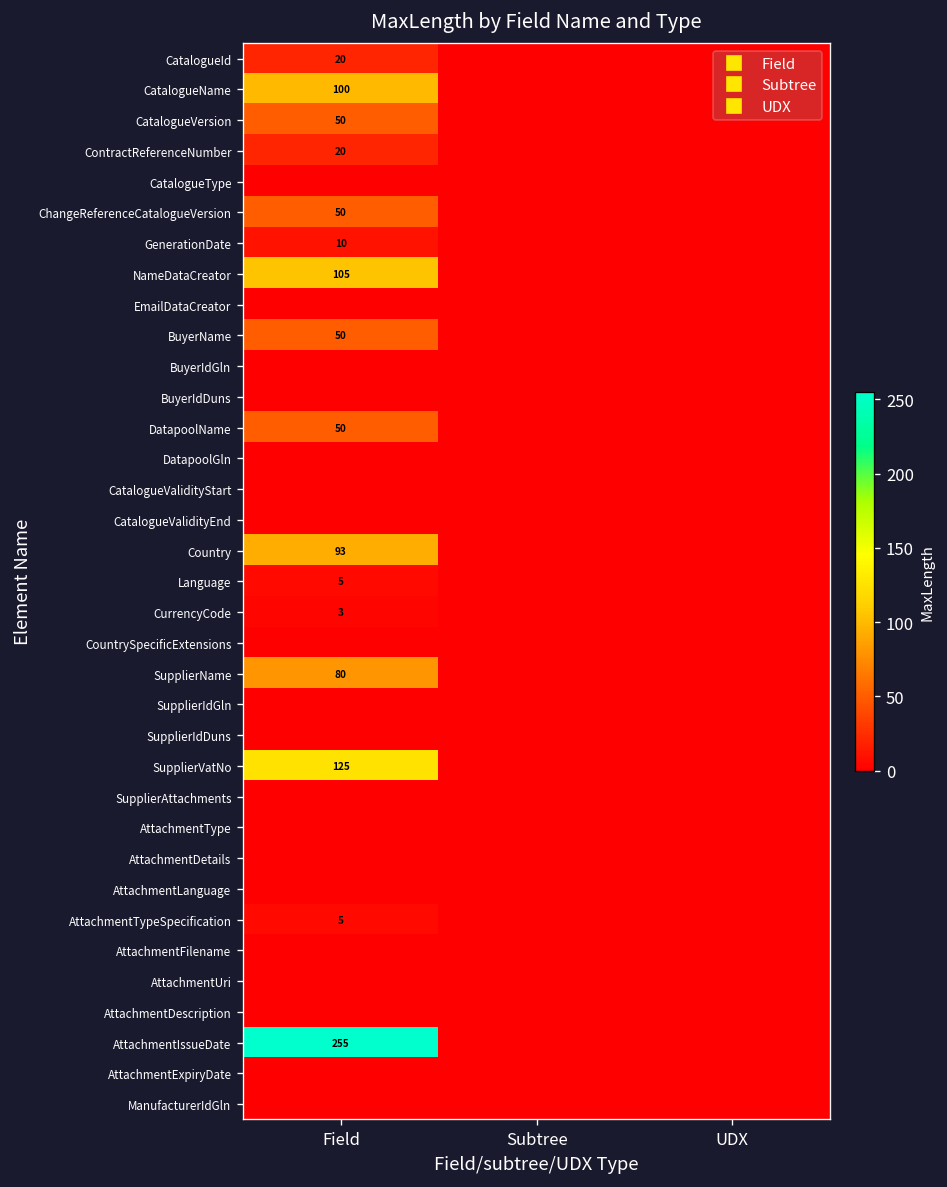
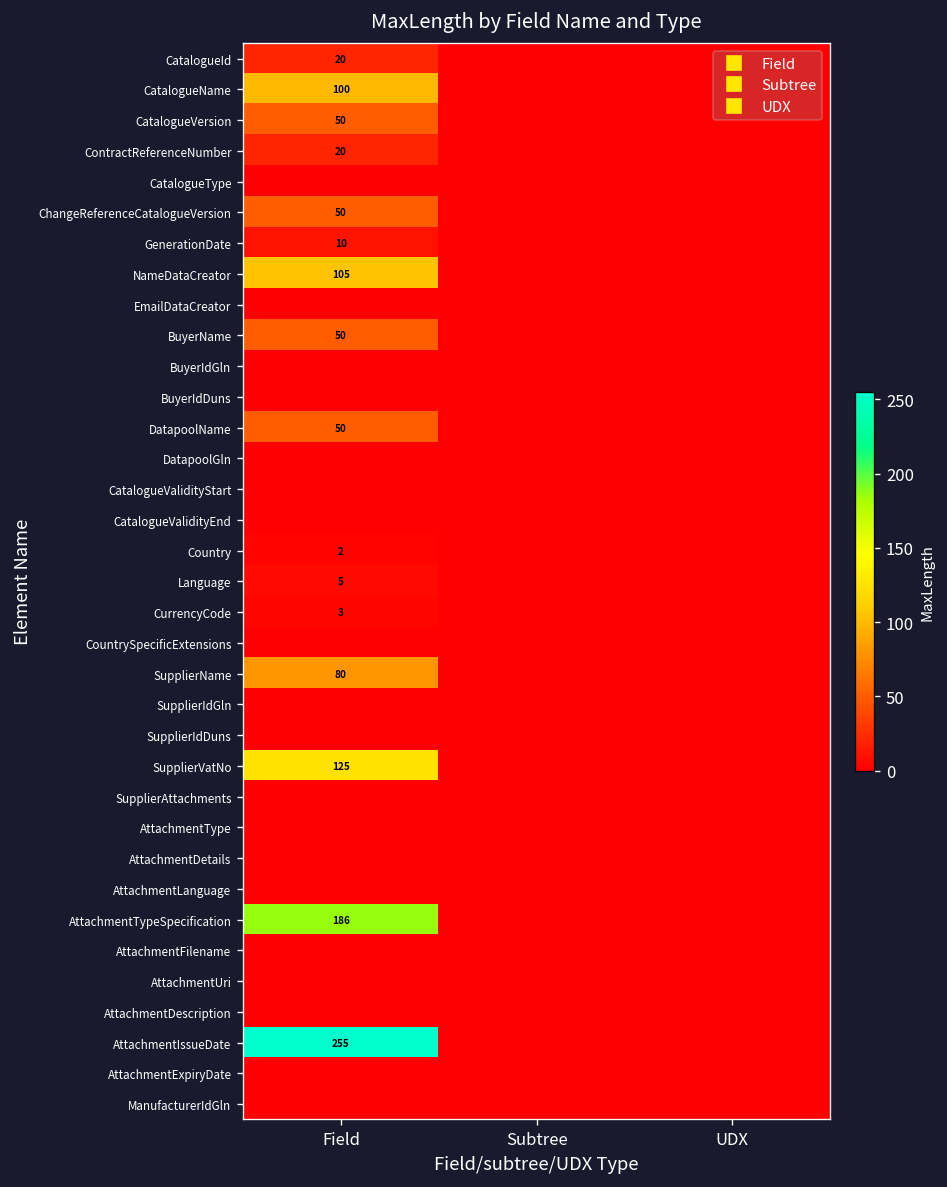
  {
    "CatalogueId": {
      "Field": 20
    },
    "CatalogueName": {
      "Field": 100
    },
    "CatalogueVersion": {
      "Field": 50
    },
    "ContractReferenceNumber": {
      "Field": 20
    },
    "ChangeReferenceCatalogueVersion": {
      "Field": 50
    },
    "GenerationDate": {
      "Field": 10
    },
    "NameDataCreator": {
      "Field": 105
    },
    "BuyerName": {
      "Field": 50
    },
    "DatapoolName": {
      "Field": 50
    },
    "Country": {
-     "Field": 93
+     "Field": 2
    },
    "Language": {
      "Field": 5
    },
    "CurrencyCode": {
      "Field": 3
    },
    "SupplierName": {
      "Field": 80
    },
    "SupplierVatNo": {
      "Field": 125
    },
    "AttachmentTypeSpecification": {
-     "Field": 5
+     "Field": 186
    },
    "AttachmentIssueDate": {
      "Field": 255
    }
  }
